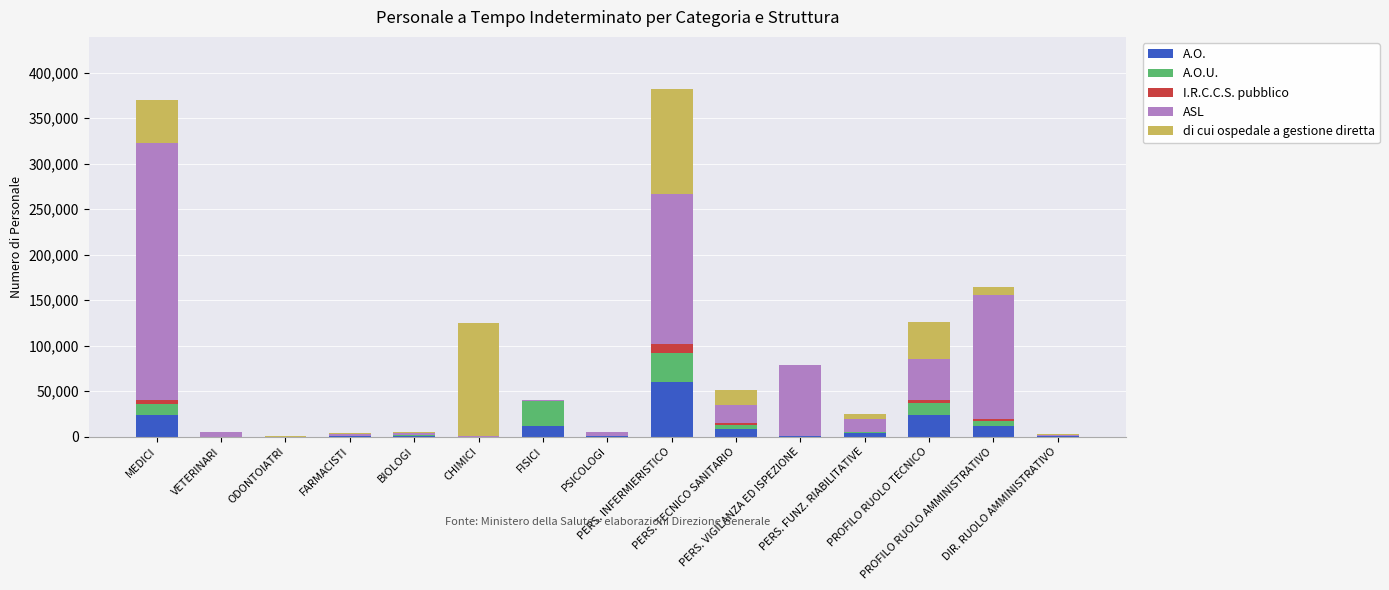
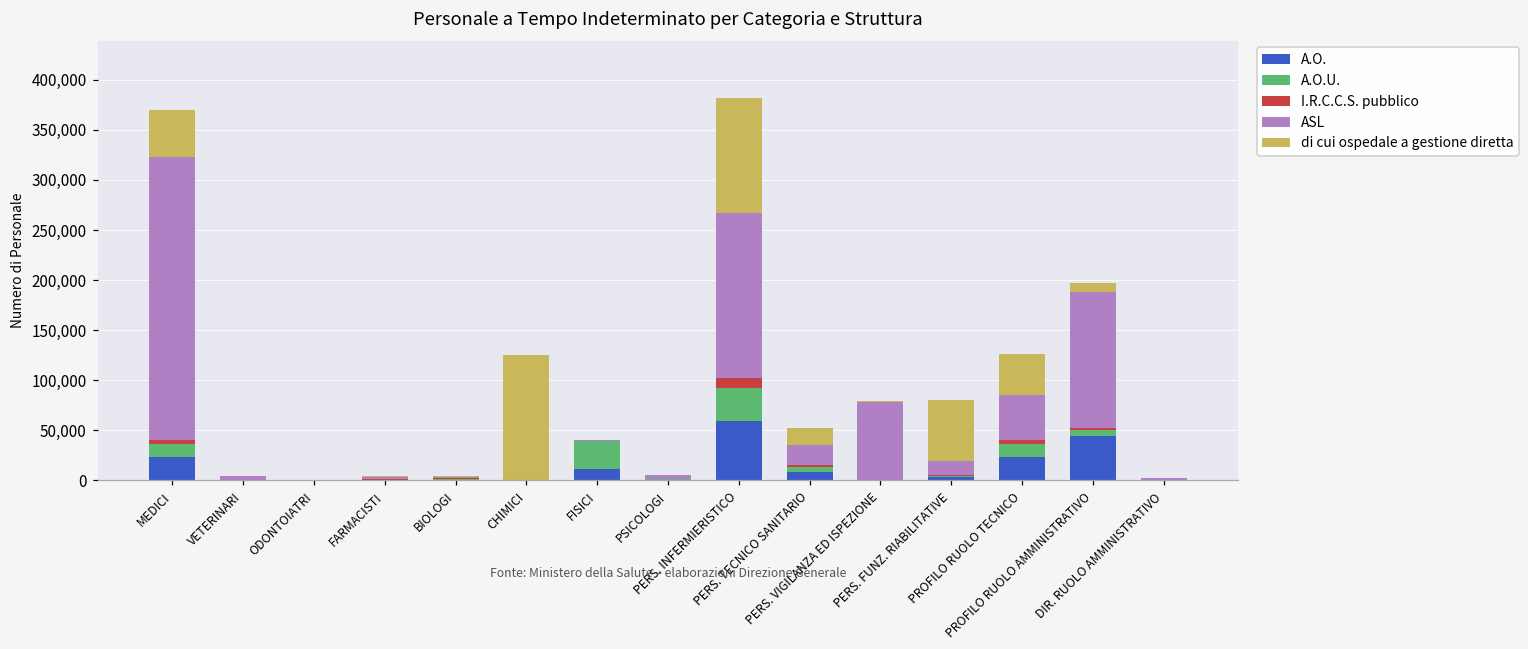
  {
    "A.O.": {
      "MEDICI": "20,000",
      "FISICI": "10,000",
      "PERS. INFERMIERISTICO": "60,000",
      "PERS. TECNICO SANITARIO": "10,000",
      "PERS. FUNZ. RIABILITATIVE": "0",
      "PROFILO RUOLO TECNICO": "20,000",
-     "PROFILO RUOLO AMMINISTRATIVO": "10,000"
+     "PROFILO RUOLO AMMINISTRATIVO": "40,000"
    },
    "A.O.U.": {
      "MEDICI": "10,000",
      "VETERINARI": "0",
      "FISICI": "30,000",
      "PERS. INFERMIERISTICO": "30,000",
      "PERS. TECNICO SANITARIO": "10,000",
      "PROFILO RUOLO TECNICO": "10,000",
      "PROFILO RUOLO AMMINISTRATIVO": "10,000"
    },
    "I.R.C.C.S. pubblico": {
      "MEDICI": "0",
      "PERS. INFERMIERISTICO": "10,000",
      "PROFILO RUOLO TECNICO": "0"
    },
    "ASL": {
      "MEDICI": "280,000",
      "VETERINARI": "0",
      "PSICOLOGI": "0",
      "PERS. INFERMIERISTICO": "160,000",
      "PERS. TECNICO SANITARIO": "20,000",
      "PERS. VIGILANZA ED ISPEZIONE": "80,000",
      "PERS. FUNZ. RIABILITATIVE": "10,000",
      "PROFILO RUOLO TECNICO": "40,000",
      "PROFILO RUOLO AMMINISTRATIVO": "140,000"
    },
    "di cui ospedale a gestione diretta": {
      "MEDICI": "50,000",
      "VETERINARI": "0",
      "CHIMICI": "120,000",
      "PERS. INFERMIERISTICO": "120,000",
      "PERS. TECNICO SANITARIO": "20,000",
-     "PERS. FUNZ. RIABILITATIVE": "10,000",
+     "PERS. FUNZ. RIABILITATIVE": "60,000",
      "PROFILO RUOLO TECNICO": "40,000",
      "PROFILO RUOLO AMMINISTRATIVO": "10,000"
    }
  }
